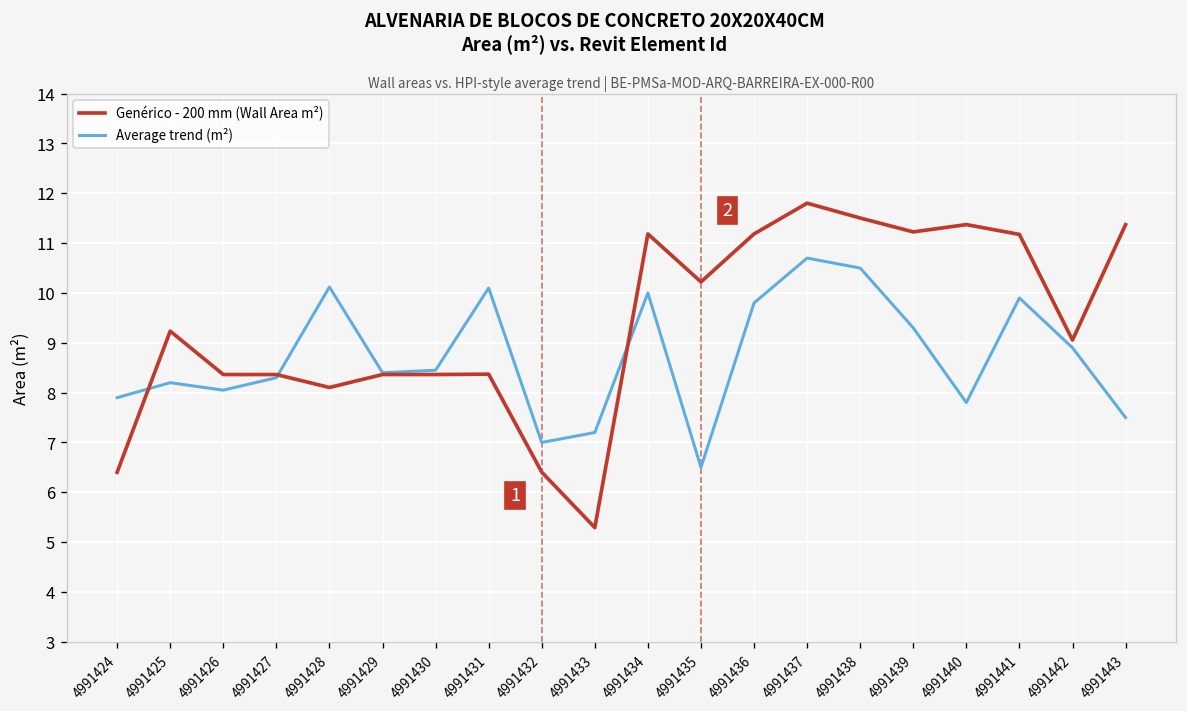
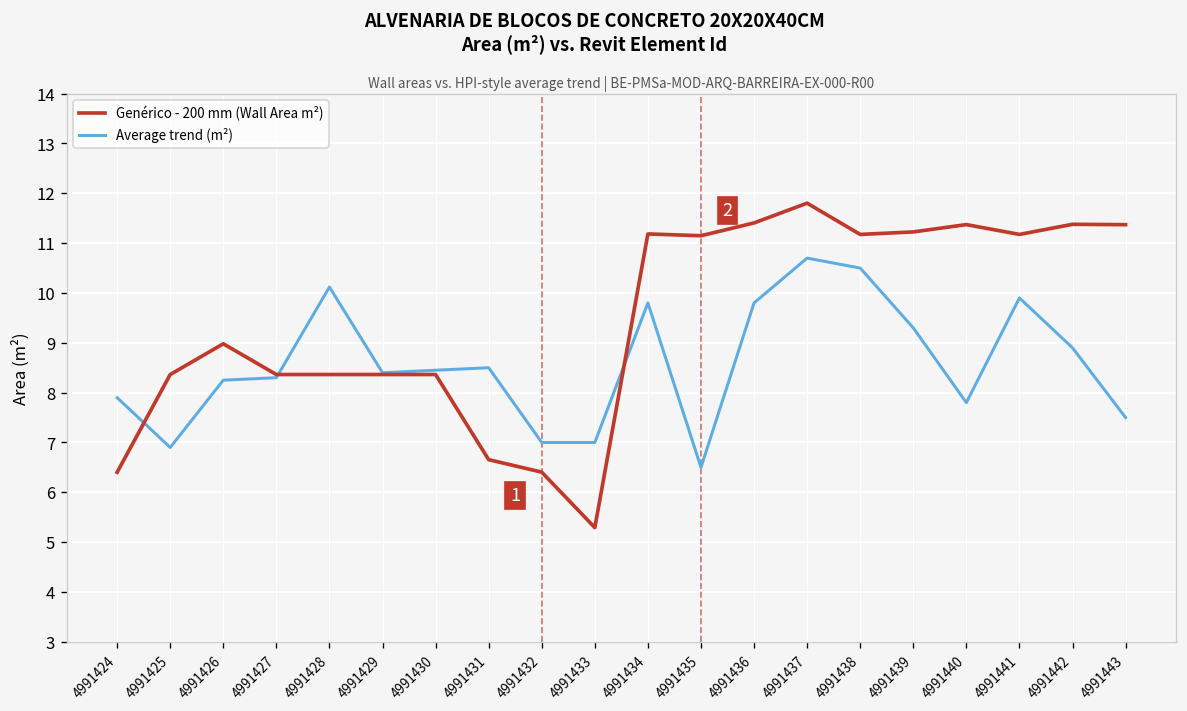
  {
    "Genérico - 200 mm (Wall Area m²)": {
      "4991424": 6.4,
-     "4991425": 9.2,
-     "4991426": 8.4,
+     "4991425": 8.4,
+     "4991426": 9.0,
      "4991427": 8.4,
-     "4991428": 8.1,
+     "4991428": 8.4,
      "4991430": 8.4,
-     "4991431": 8.4,
+     "4991431": 6.7,
      "4991433": 5.3,
      "4991434": 11.2,
-     "4991435": 10.2,
-     "4991436": 11.2,
+     "4991435": 11.1,
+     "4991436": 11.4,
      "4991437": 11.8,
-     "4991438": 11.5,
+     "4991438": 11.2,
      "4991439": 11.2,
      "4991440": 11.4,
      "4991441": 11.2,
-     "4991442": 9.1,
+     "4991442": 11.4,
      "4991443": 11.4
    },
    "Average trend (m²)": {
      "4991424": 7.9,
-     "4991425": 8.2,
-     "4991426": 8.1,
+     "4991425": 6.9,
+     "4991426": 8.3,
      "4991427": 8.3,
      "4991428": 10.1,
      "4991430": 8.5,
-     "4991431": 10.1,
+     "4991431": 8.5,
      "4991432": 7.0,
-     "4991433": 7.2,
-     "4991434": 10.0,
+     "4991433": 7.0,
+     "4991434": 9.8,
      "4991435": 6.5,
      "4991436": 9.8,
      "4991437": 10.7,
      "4991438": 10.5,
      "4991439": 9.3,
      "4991440": 7.8,
      "4991441": 9.9,
      "4991442": 8.9,
      "4991443": 7.5
    }
  }
